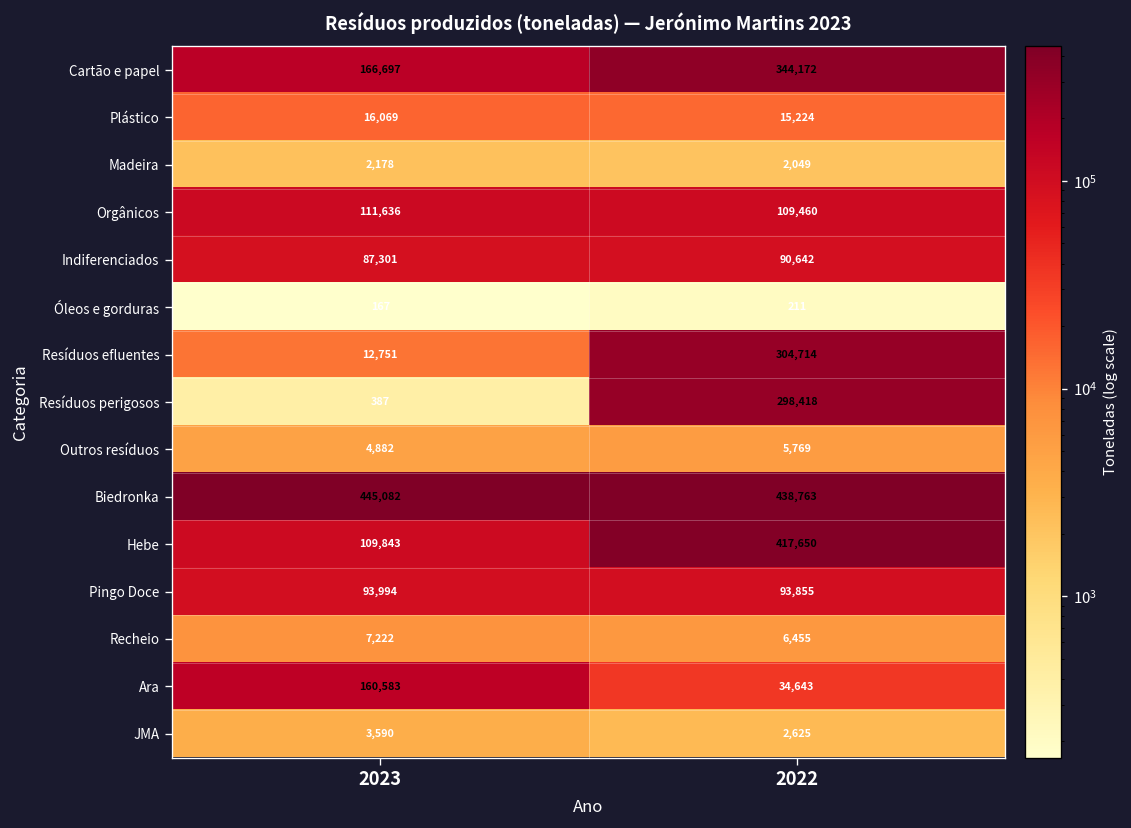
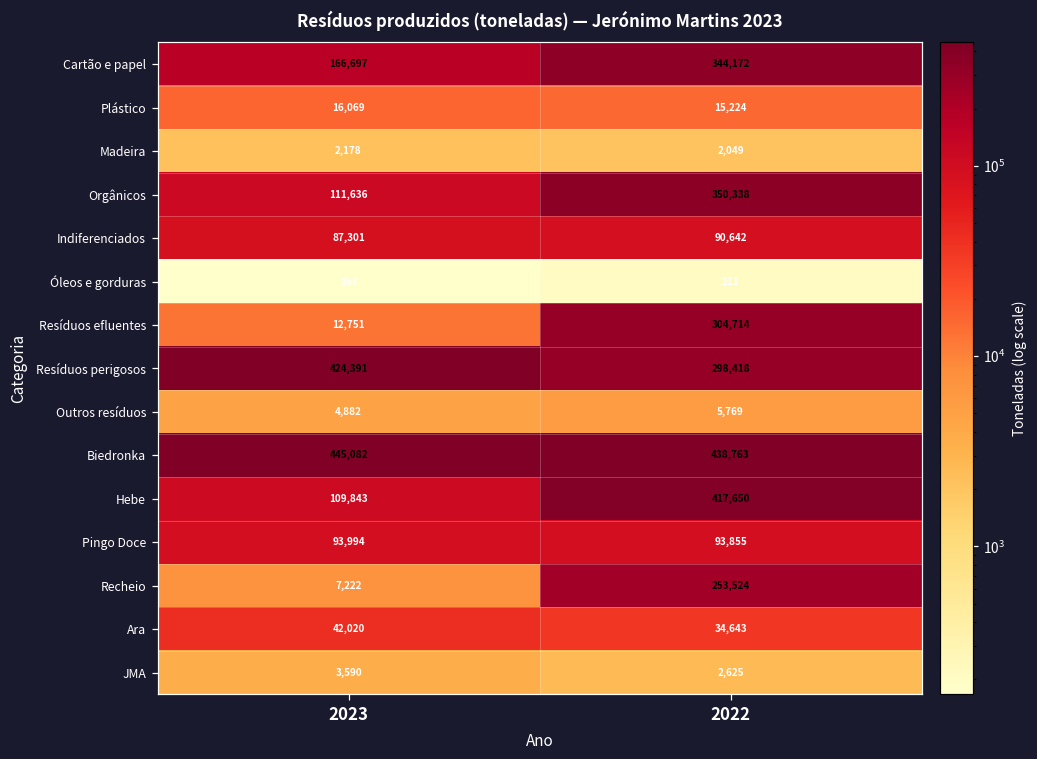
  {
    "Cartão e papel": {
      "2023": "166,697",
      "2022": "344,172"
    },
    "Plástico": {
      "2023": "16,069",
      "2022": "15,224"
    },
    "Madeira": {
      "2023": "2,178",
      "2022": "2,049"
    },
    "Orgânicos": {
      "2023": "111,636",
-     "2022": "109,460"
+     "2022": "350,338"
    },
    "Indiferenciados": {
      "2023": "87,301",
      "2022": "90,642"
    },
    "Óleos e gorduras": {
      "2023": "167",
      "2022": "211"
    },
    "Resíduos efluentes": {
      "2023": "12,751",
      "2022": "304,714"
    },
    "Resíduos perigosos": {
-     "2023": "387",
+     "2023": "424,391",
      "2022": "298,418"
    },
    "Outros resíduos": {
      "2023": "4,882",
      "2022": "5,769"
    },
    "Biedronka": {
      "2023": "445,082",
      "2022": "438,763"
    },
    "Hebe": {
      "2023": "109,843",
      "2022": "417,650"
    },
    "Pingo Doce": {
      "2023": "93,994",
      "2022": "93,855"
    },
    "Recheio": {
      "2023": "7,222",
-     "2022": "6,455"
+     "2022": "253,524"
    },
    "Ara": {
-     "2023": "160,583",
+     "2023": "42,020",
      "2022": "34,643"
    },
    "JMA": {
      "2023": "3,590",
      "2022": "2,625"
    }
  }
